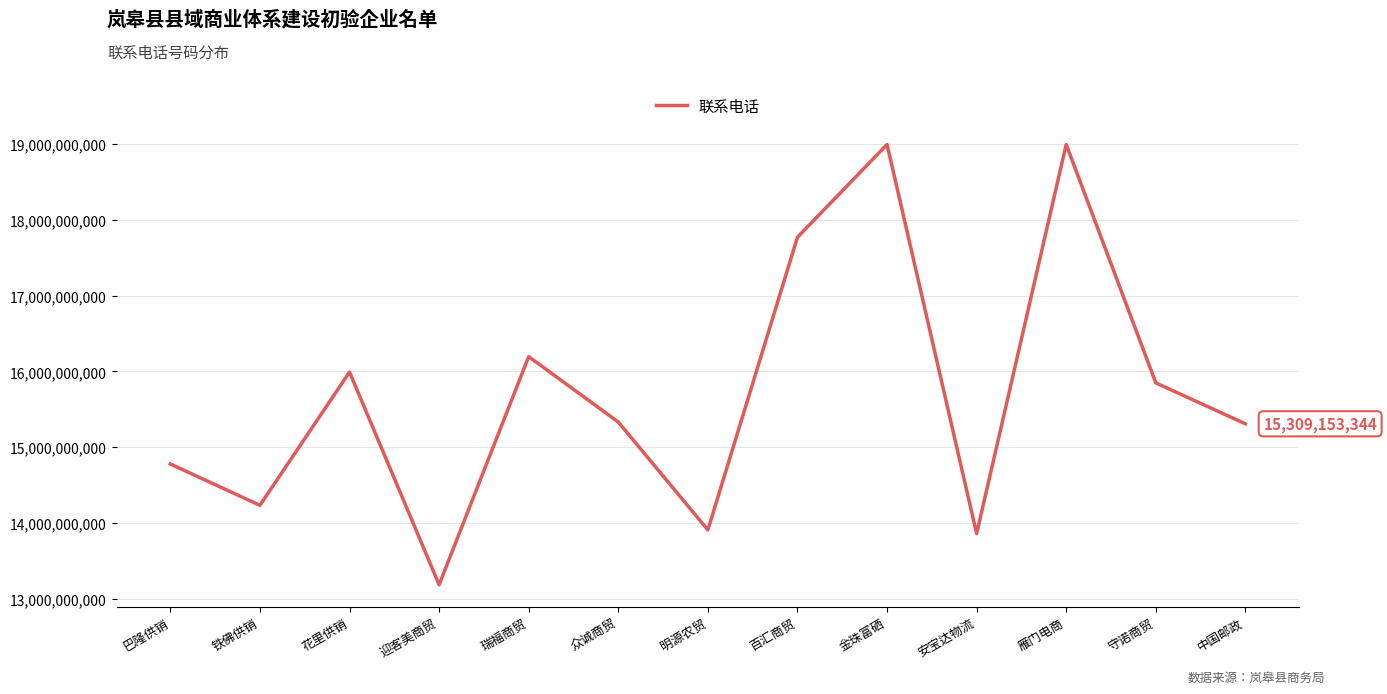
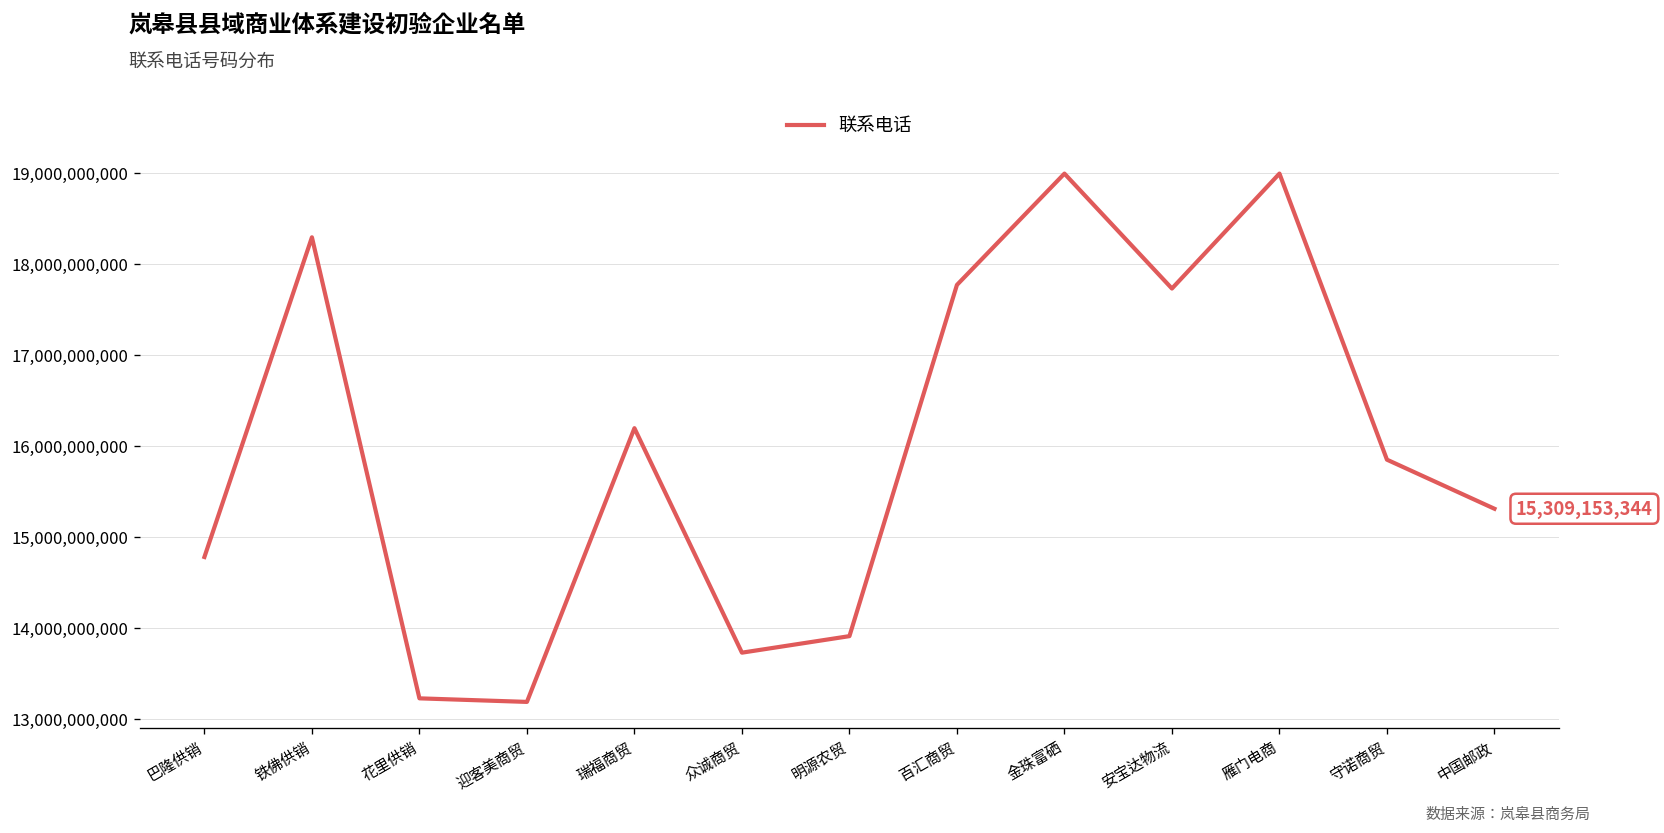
  {
    "巴隆供销": "14,800,000,000",
-   "铁佛供销": "14,200,000,000",
-   "花里供销": "16,000,000,000",
+   "铁佛供销": "18,300,000,000",
+   "花里供销": "13,200,000,000",
    "迎客美商贸": "13,200,000,000",
    "瑞福商贸": "16,200,000,000",
-   "众诚商贸": "15,300,000,000",
+   "众诚商贸": "13,700,000,000",
    "明源农贸": "13,900,000,000",
    "百汇商贸": "17,800,000,000",
    "金珠富硒": "19,000,000,000",
-   "安宝达物流": "13,900,000,000",
+   "安宝达物流": "17,700,000,000",
    "雁门电商": "19,000,000,000",
    "守诺商贸": "15,800,000,000"
  }
